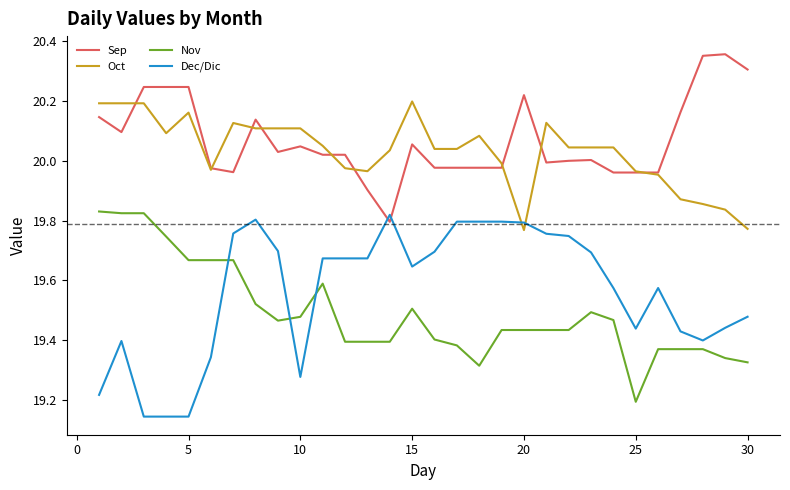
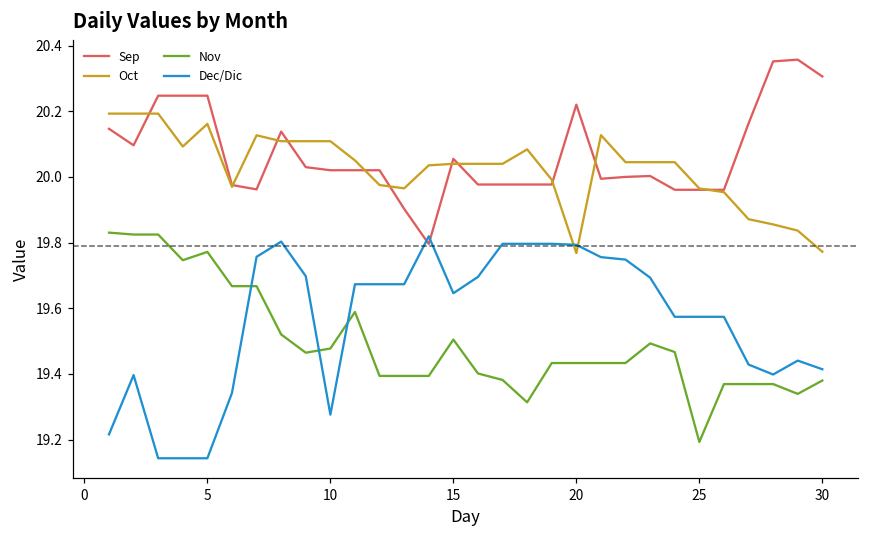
  {
    "Sep": {
      "5": 20.25,
-     "10": 20.05,
+     "10": 20.02,
      "15": 20.06,
      "20": 20.22,
      "30": 20.31
    },
    "Oct": {
      "5": 20.16,
      "10": 20.11,
-     "15": 20.20,
+     "15": 20.04,
      "20": 19.77,
      "30": 19.77
    },
    "Nov": {
-     "5": 19.67,
+     "5": 19.77,
      "10": 19.48,
      "15": 19.50,
      "20": 19.43,
      "25": 19.19,
-     "30": 19.33
+     "30": 19.38
    },
    "Dec/Dic": {
      "5": 19.14,
      "10": 19.28,
      "15": 19.65,
      "20": 19.79,
-     "25": 19.44,
-     "30": 19.48
+     "25": 19.57,
+     "30": 19.41
    }
  }
